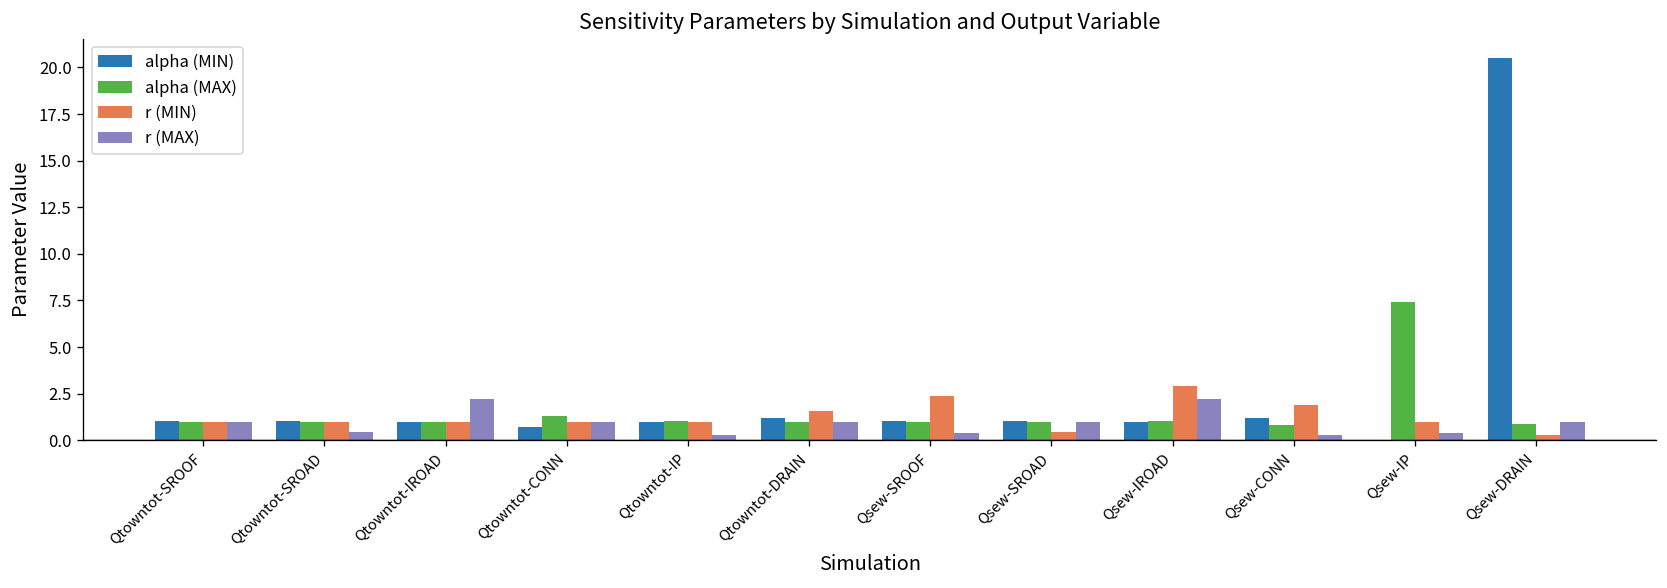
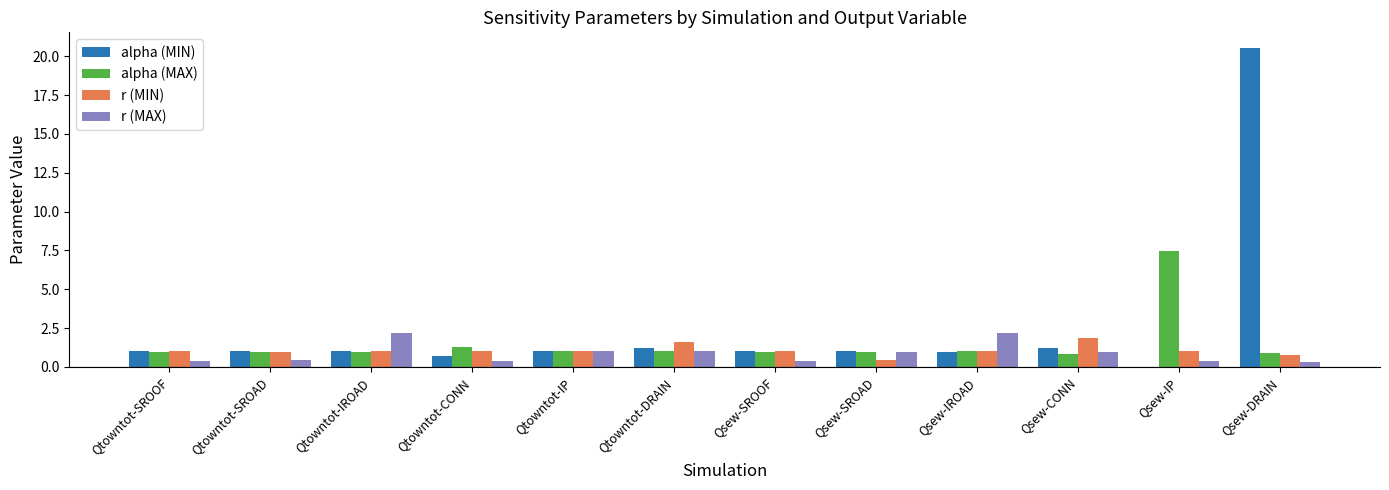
  {
    "alpha (MIN)": {
      "Qtowntot-SROOF": 1.0,
      "Qtowntot-SROAD": 1.0,
      "Qtowntot-IROAD": 1.0,
      "Qtowntot-CONN": 0.7,
      "Qtowntot-IP": 1.0,
      "Qtowntot-DRAIN": 1.2,
      "Qsew-SROOF": 1.0,
      "Qsew-SROAD": 1.0,
      "Qsew-IROAD": 1.0,
      "Qsew-CONN": 1.2,
      "Qsew-DRAIN": 20.5
    },
    "alpha (MAX)": {
      "Qtowntot-SROOF": 1.0,
      "Qtowntot-SROAD": 1.0,
      "Qtowntot-IROAD": 1.0,
      "Qtowntot-CONN": 1.3,
      "Qtowntot-IP": 1.0,
      "Qtowntot-DRAIN": 1.0,
      "Qsew-SROOF": 1.0,
      "Qsew-SROAD": 1.0,
      "Qsew-IROAD": 1.1,
      "Qsew-CONN": 0.8,
      "Qsew-IP": 7.4,
      "Qsew-DRAIN": 0.9
    },
    "r (MIN)": {
      "Qtowntot-SROOF": 1.0,
      "Qtowntot-SROAD": 1.0,
      "Qtowntot-IROAD": 1.0,
      "Qtowntot-CONN": 1.0,
      "Qtowntot-IP": 1.0,
      "Qtowntot-DRAIN": 1.6,
-     "Qsew-SROOF": 2.4,
+     "Qsew-SROOF": 1.0,
      "Qsew-SROAD": 0.5,
-     "Qsew-IROAD": 2.9,
+     "Qsew-IROAD": 1.0,
      "Qsew-CONN": 1.9,
      "Qsew-IP": 1.0,
-     "Qsew-DRAIN": 0.3
+     "Qsew-DRAIN": 0.8
    },
    "r (MAX)": {
-     "Qtowntot-SROOF": 1.0,
+     "Qtowntot-SROOF": 0.4,
      "Qtowntot-SROAD": 0.4,
      "Qtowntot-IROAD": 2.2,
-     "Qtowntot-CONN": 1.0,
-     "Qtowntot-IP": 0.3,
+     "Qtowntot-CONN": 0.4,
+     "Qtowntot-IP": 1.0,
      "Qtowntot-DRAIN": 1.0,
      "Qsew-SROOF": 0.4,
      "Qsew-SROAD": 1.0,
      "Qsew-IROAD": 2.2,
-     "Qsew-CONN": 0.3,
+     "Qsew-CONN": 1.0,
      "Qsew-IP": 0.4,
-     "Qsew-DRAIN": 1.0
+     "Qsew-DRAIN": 0.3
    }
  }
